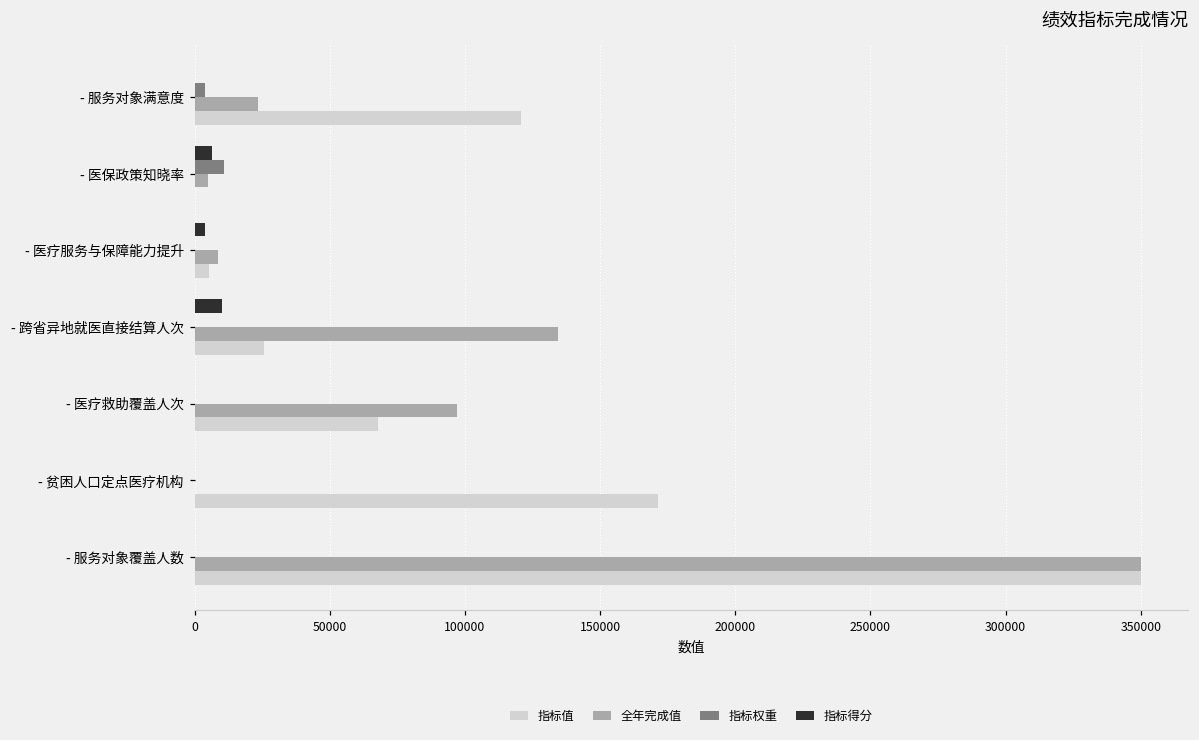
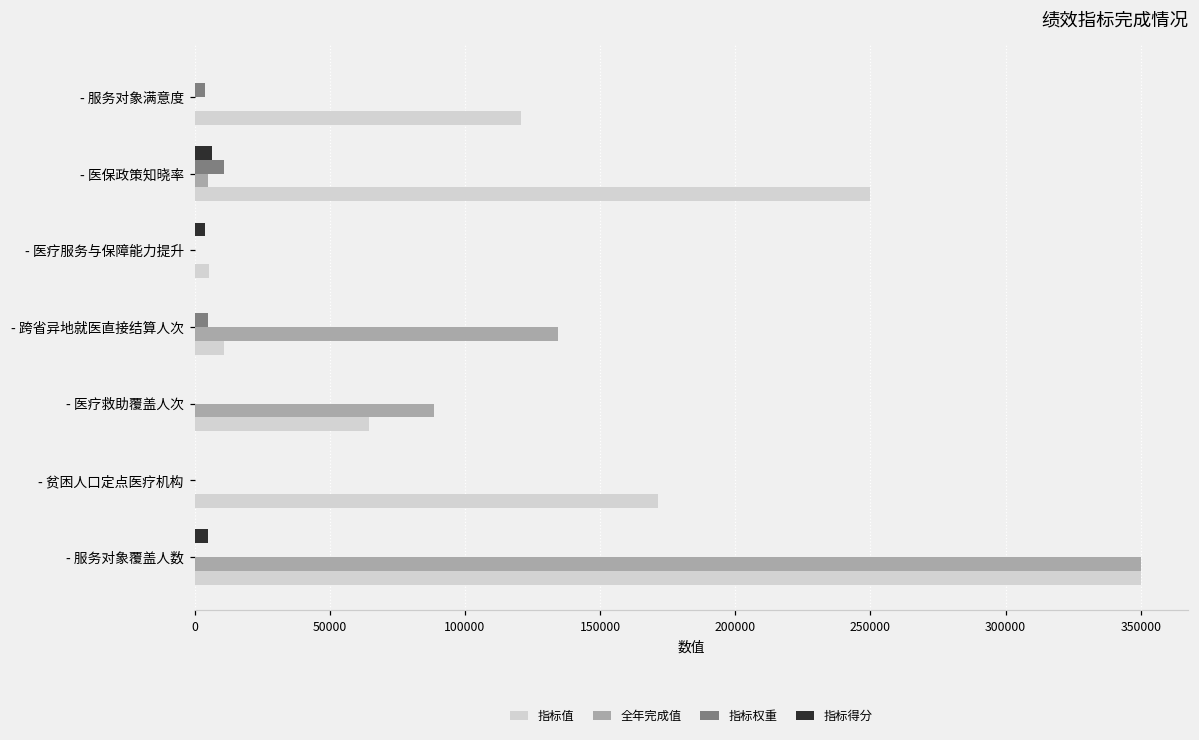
  {
    "指标值": {
      "- 服务对象满意度": 121000,
-     "- 医保政策知晓率": 0,
+     "- 医保政策知晓率": 250000,
      "- 医疗服务与保障能力提升": 5000,
-     "- 跨省异地就医直接结算人次": 26000,
-     "- 医疗救助覆盖人次": 68000,
+     "- 跨省异地就医直接结算人次": 11000,
+     "- 医疗救助覆盖人次": 64000,
      "- 贫困人口定点医疗机构": 172000,
      "- 服务对象覆盖人数": 350000
    },
    "全年完成值": {
-     "- 服务对象满意度": 24000,
+     "- 服务对象满意度": 0,
      "- 医保政策知晓率": 5000,
-     "- 医疗服务与保障能力提升": 9000,
+     "- 医疗服务与保障能力提升": 0,
      "- 跨省异地就医直接结算人次": 135000,
-     "- 医疗救助覆盖人次": 97000,
+     "- 医疗救助覆盖人次": 89000,
      "- 服务对象覆盖人数": 350000
    },
    "指标权重": {
      "- 服务对象满意度": 4000,
      "- 医保政策知晓率": 11000,
-     "- 跨省异地就医直接结算人次": 0
+     "- 跨省异地就医直接结算人次": 5000
    },
    "指标得分": {
      "- 医保政策知晓率": 7000,
      "- 医疗服务与保障能力提升": 4000,
-     "- 跨省异地就医直接结算人次": 10000,
-     "- 服务对象覆盖人数": 0
+     "- 跨省异地就医直接结算人次": 0,
+     "- 服务对象覆盖人数": 5000
    }
  }
